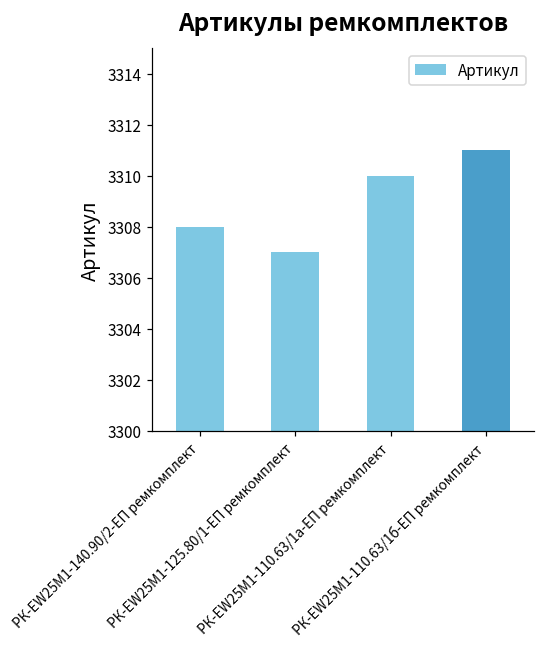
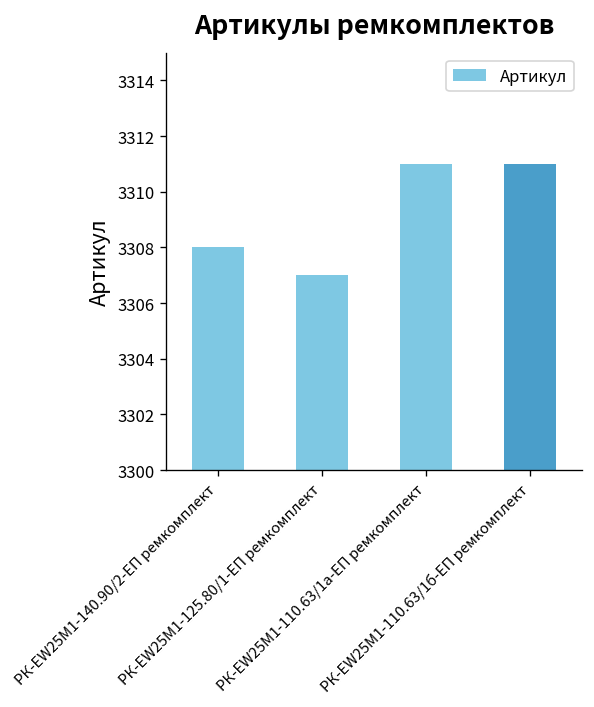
  {
    "РК-EW25M1-140.90/2-ЕП ремкомплект": 3308,
    "РК-EW25M1-125.80/1-ЕП ремкомплект": 3307,
-   "РК-EW25M1-110.63/1а-ЕП ремкомплект": 3310,
+   "РК-EW25M1-110.63/1а-ЕП ремкомплект": 3311,
    "РК-EW25M1-110.63/1б-ЕП ремкомплект": 3311
  }
